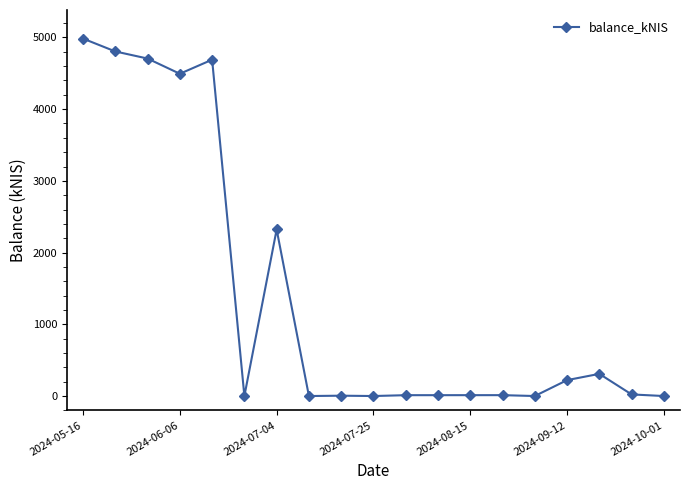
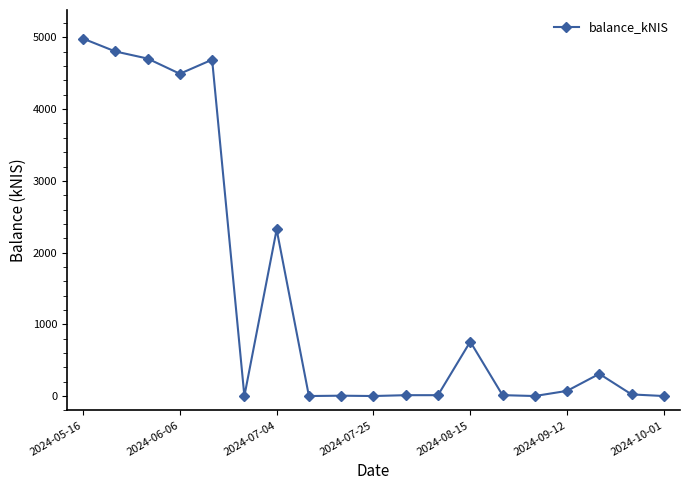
  {
    "2024-05-16": 5000,
    "2024-06-06": 4500,
    "2024-07-04": 2300,
    "2024-07-25": 0,
-   "2024-08-15": 0,
-   "2024-09-12": 200,
+   "2024-08-15": 800,
+   "2024-09-12": 100,
    "2024-10-01": 0
  }
